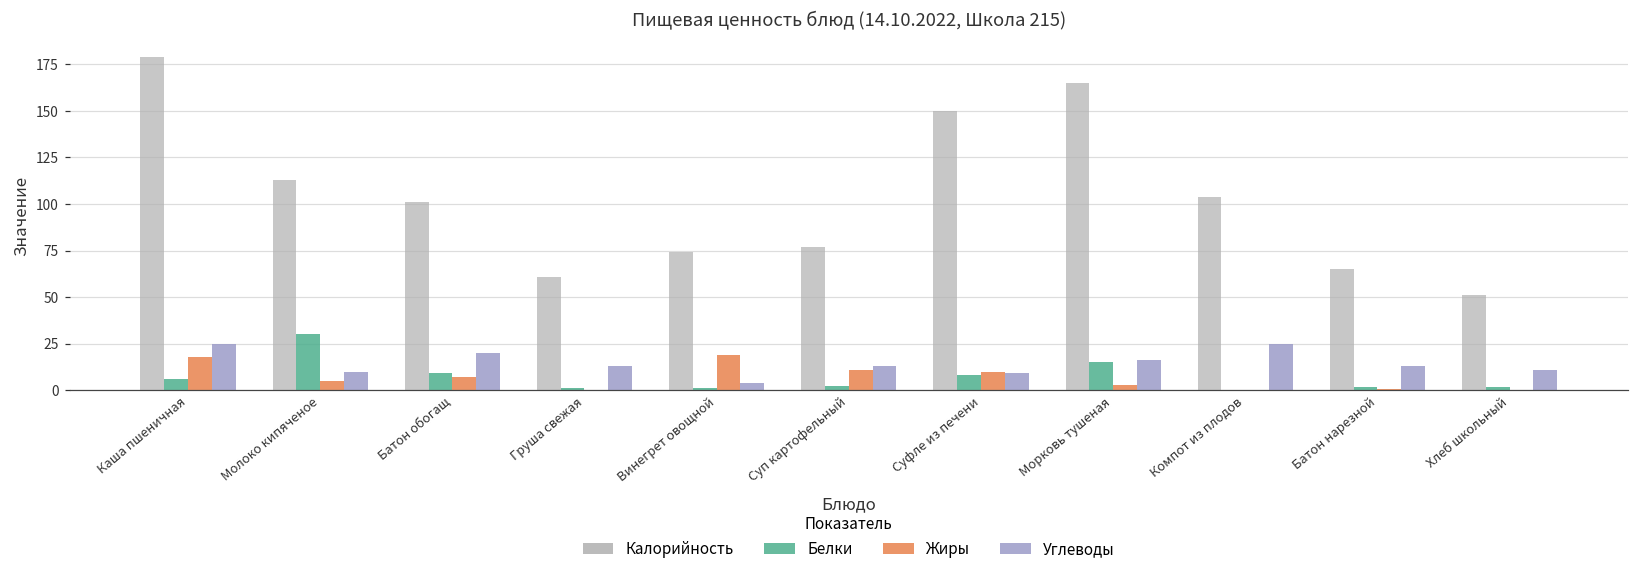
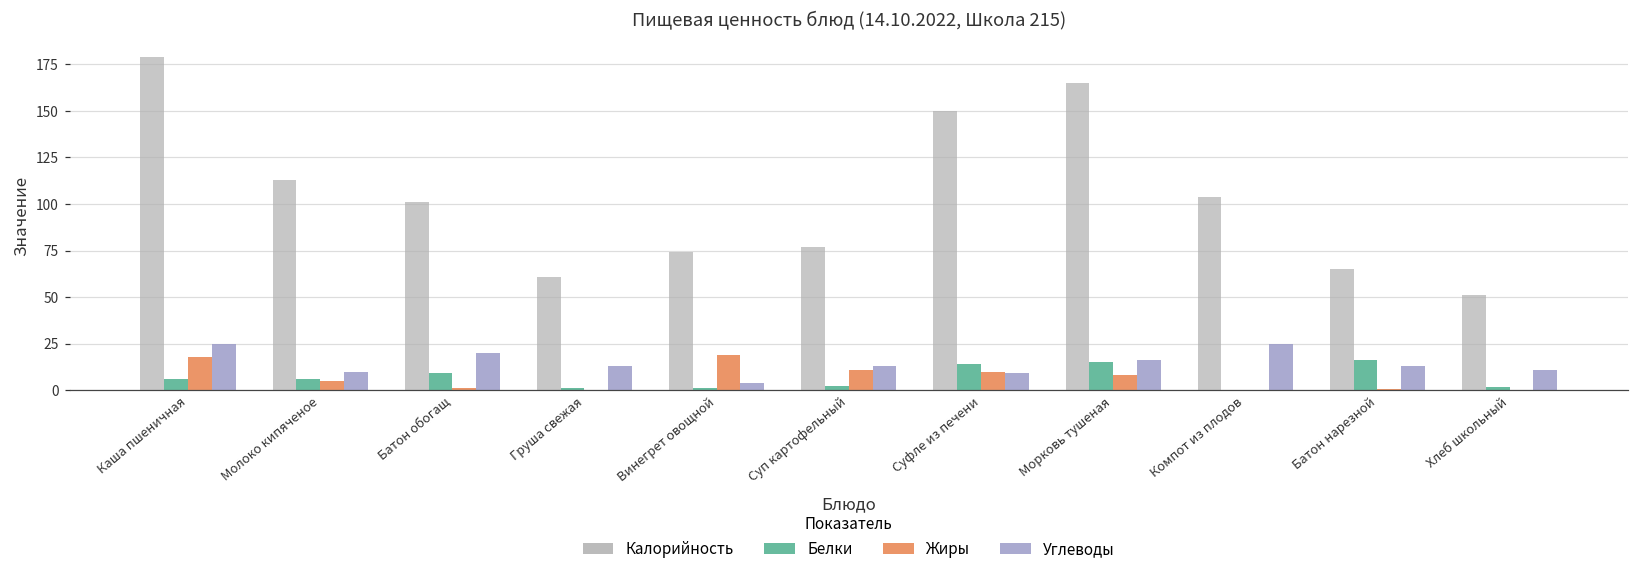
  {
    "Белки": {
      "Каша пшеничная": 6,
-     "Молоко кипяченое": 30,
+     "Молоко кипяченое": 6,
      "Батон обогащ": 9,
      "Суп картофельный": 2,
-     "Суфле из печени": 8,
+     "Суфле из печени": 14,
      "Морковь тушеная": 15,
      "Компот из плодов": 0,
-     "Батон нарезной": 2,
+     "Батон нарезной": 16,
      "Хлеб школьный": 2
    },
    "Жиры": {
      "Каша пшеничная": 18,
      "Молоко кипяченое": 5,
-     "Батон обогащ": 7,
+     "Батон обогащ": 1,
      "Груша свежая": 0,
      "Винегрет овощной": 19,
      "Суп картофельный": 11,
      "Суфле из печени": 10,
-     "Морковь тушеная": 3,
+     "Морковь тушеная": 8,
      "Компот из плодов": 0,
      "Хлеб школьный": 0
    }
  }
